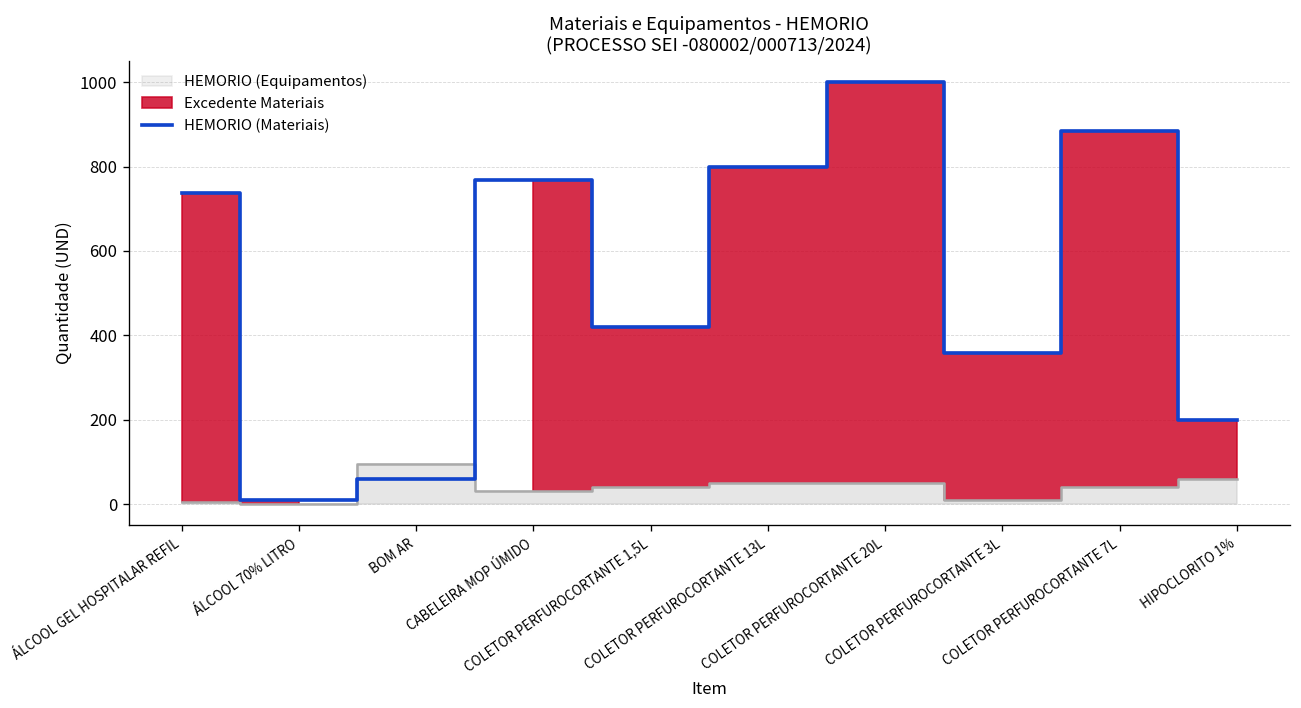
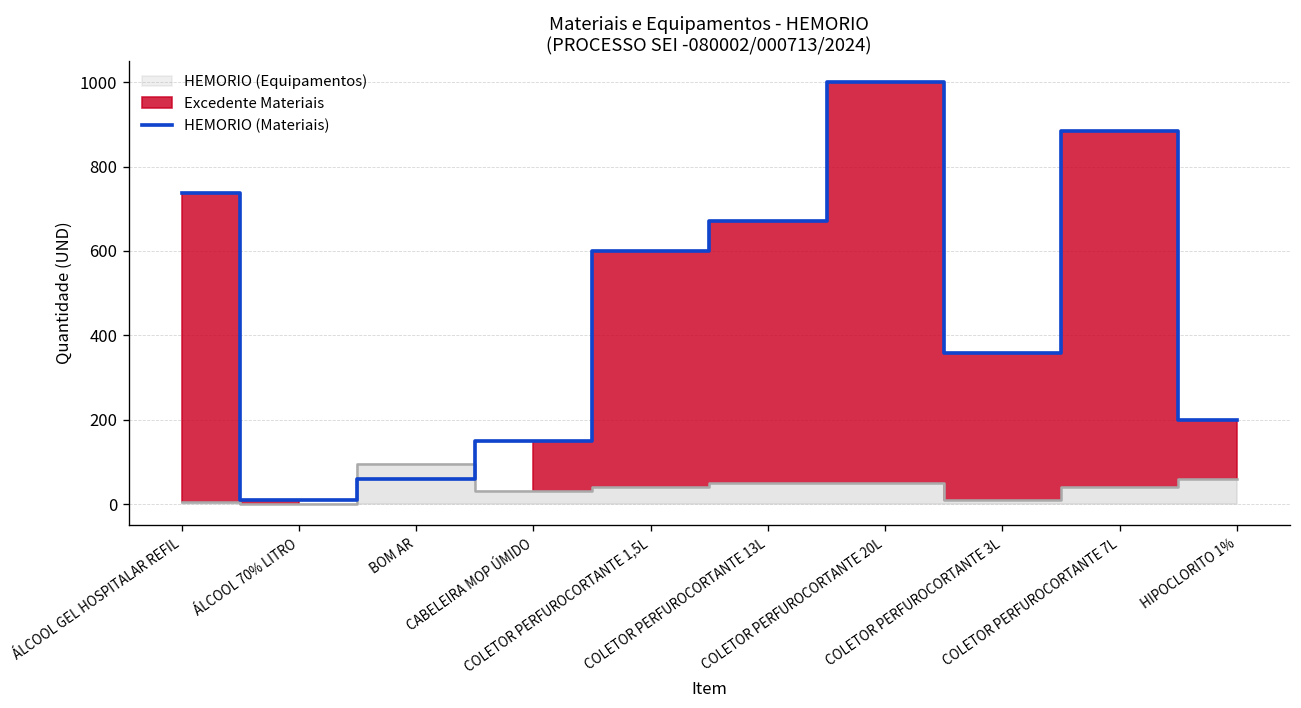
  {
    "HEMORIO (Materiais)": {
      "ÁLCOOL GEL HOSPITALAR REFIL": 740,
      "ÁLCOOL 70% LITRO": 10,
      "BOM AR": 60,
-     "CABELEIRA MOP ÚMIDO": 770,
-     "COLETOR PERFUROCORTANTE 1,5L": 420,
-     "COLETOR PERFUROCORTANTE 13L": 800,
+     "CABELEIRA MOP ÚMIDO": 150,
+     "COLETOR PERFUROCORTANTE 1,5L": 600,
+     "COLETOR PERFUROCORTANTE 13L": 670,
      "COLETOR PERFUROCORTANTE 20L": 1000,
      "COLETOR PERFUROCORTANTE 3L": 360,
      "COLETOR PERFUROCORTANTE 7L": 890,
      "HIPOCLORITO 1%": 200
    }
  }
